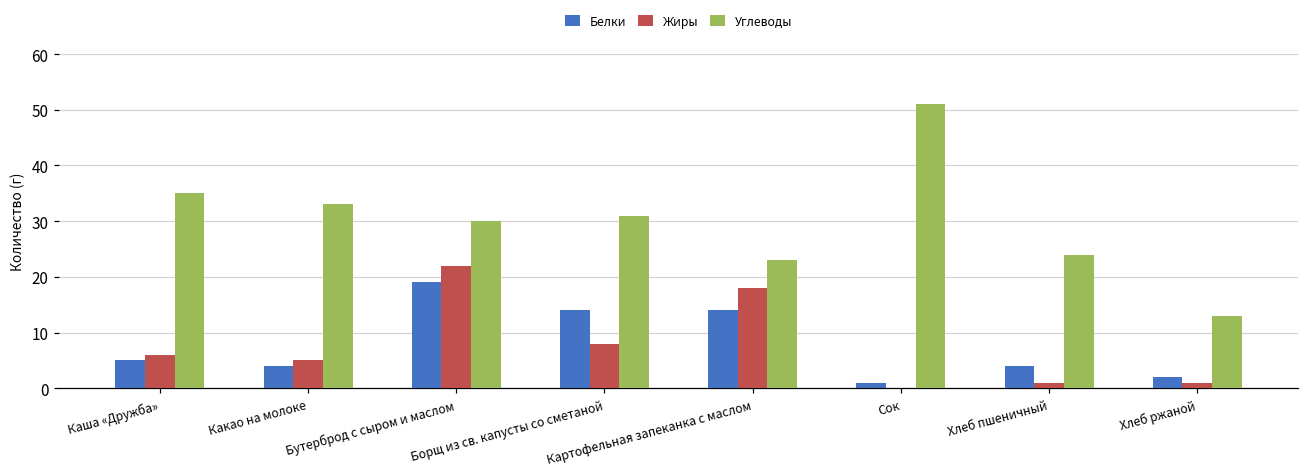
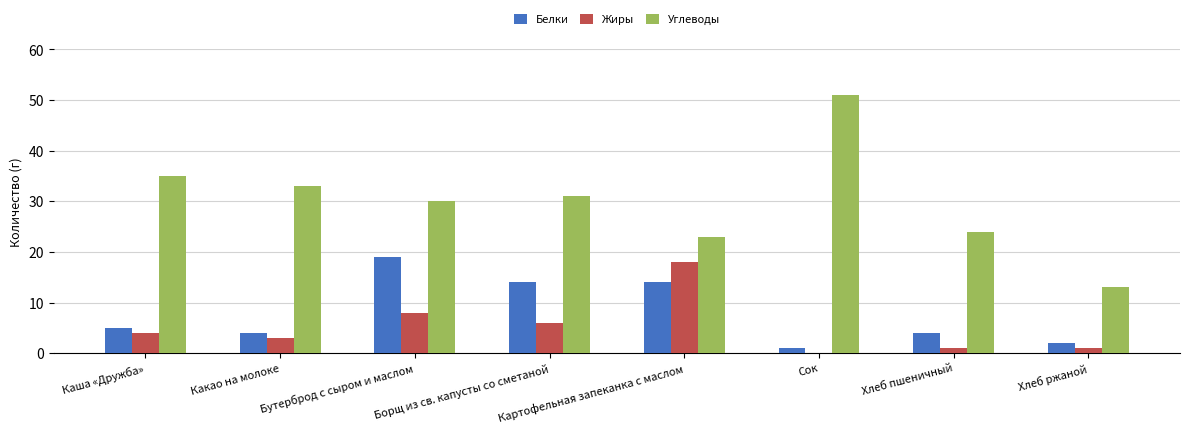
  {
    "Белки": {
      "Каша «Дружба»": 5,
      "Какао на молоке": 4,
      "Бутерброд с сыром и маслом": 19,
      "Борщ из св. капусты со сметаной": 14,
      "Картофельная запеканка с маслом": 14,
      "Сок": 1,
      "Хлеб пшеничный": 4,
      "Хлеб ржаной": 2
    },
    "Жиры": {
-     "Каша «Дружба»": 6,
-     "Какао на молоке": 5,
-     "Бутерброд с сыром и маслом": 22,
-     "Борщ из св. капусты со сметаной": 8,
+     "Каша «Дружба»": 4,
+     "Какао на молоке": 3,
+     "Бутерброд с сыром и маслом": 8,
+     "Борщ из св. капусты со сметаной": 6,
      "Картофельная запеканка с маслом": 18,
      "Сок": 0,
      "Хлеб пшеничный": 1,
      "Хлеб ржаной": 1
    },
    "Углеводы": {
      "Каша «Дружба»": 35,
      "Какао на молоке": 33,
      "Бутерброд с сыром и маслом": 30,
      "Борщ из св. капусты со сметаной": 31,
      "Картофельная запеканка с маслом": 23,
      "Сок": 51,
      "Хлеб пшеничный": 24,
      "Хлеб ржаной": 13
    }
  }
